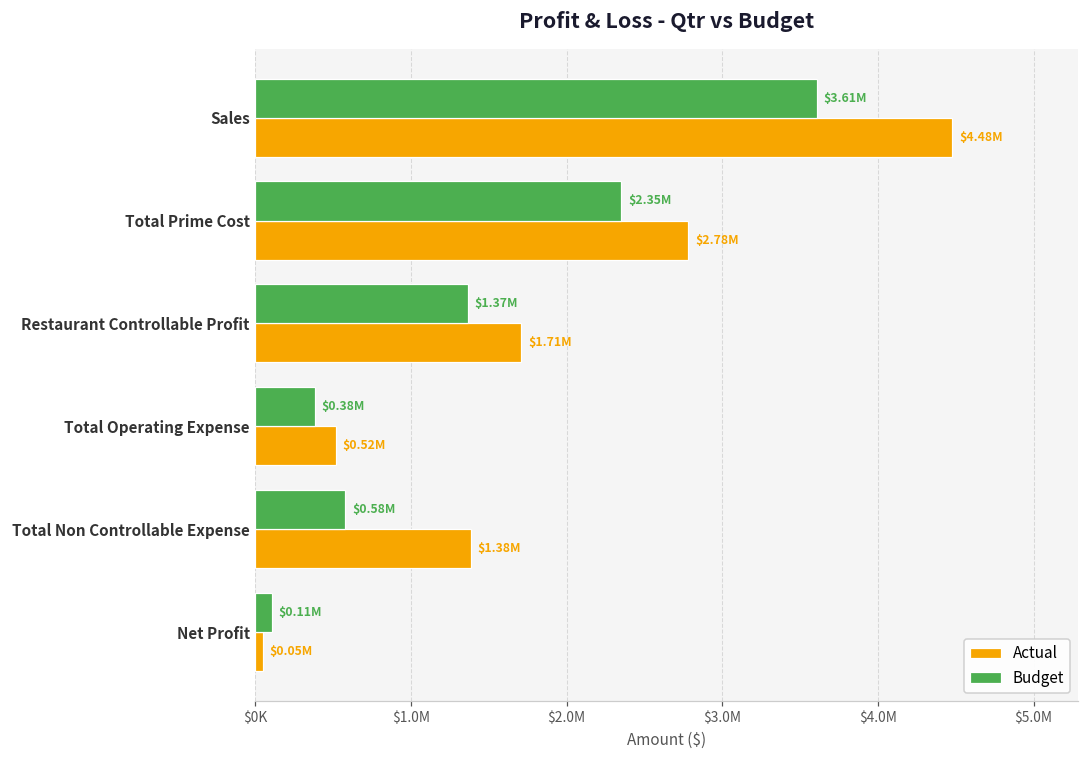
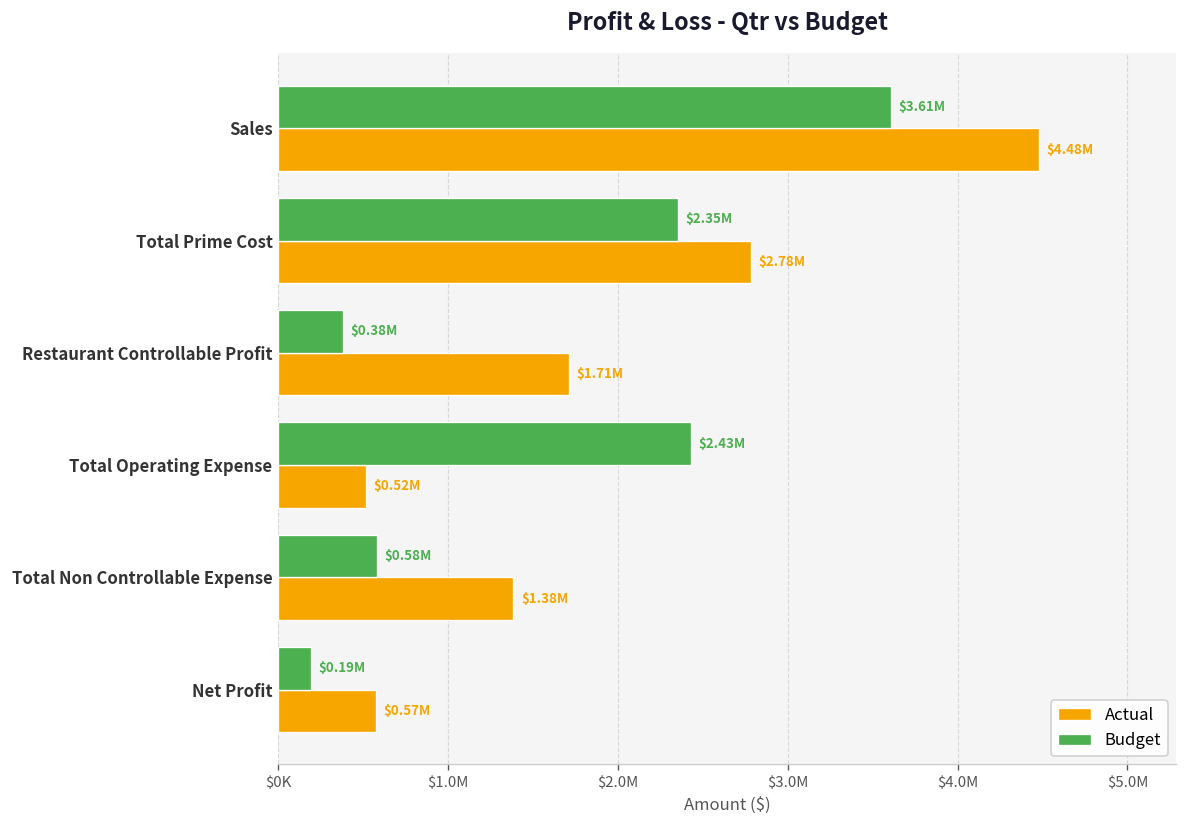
  {
    "Actual": {
      "Sales": "$4.48M",
      "Total Prime Cost": "$2.78M",
      "Restaurant Controllable Profit": "$1.71M",
      "Total Operating Expense": "$0.52M",
      "Total Non Controllable Expense": "$1.38M",
-     "Net Profit": "$0.05M"
+     "Net Profit": "$0.57M"
    },
    "Budget": {
      "Sales": "$3.61M",
      "Total Prime Cost": "$2.35M",
-     "Restaurant Controllable Profit": "$1.37M",
-     "Total Operating Expense": "$0.38M",
+     "Restaurant Controllable Profit": "$0.38M",
+     "Total Operating Expense": "$2.43M",
      "Total Non Controllable Expense": "$0.58M",
-     "Net Profit": "$0.11M"
+     "Net Profit": "$0.19M"
    }
  }
